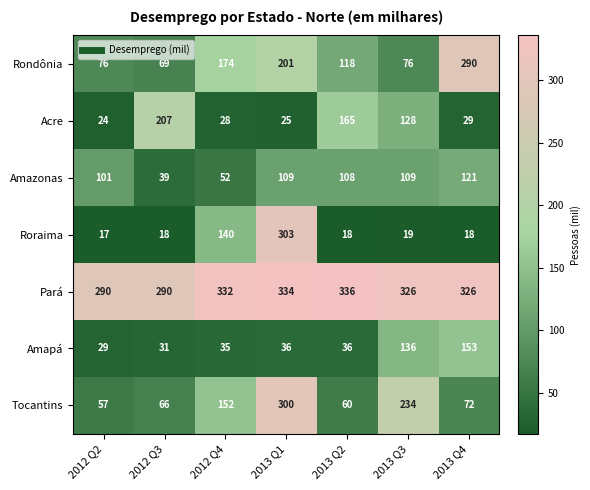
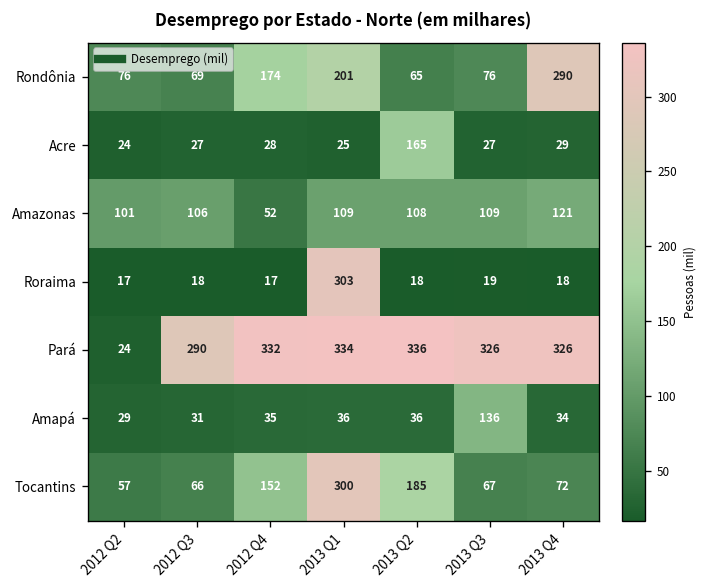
  {
    "Rondônia": {
      "2012 Q4": 174,
      "2013 Q1": 201,
-     "2013 Q2": 118,
+     "2013 Q2": 65,
      "2013 Q3": 76,
      "2013 Q4": 290
    },
    "Acre": {
      "2012 Q2": 24,
-     "2012 Q3": 207,
+     "2012 Q3": 27,
      "2012 Q4": 28,
      "2013 Q1": 25,
      "2013 Q2": 165,
-     "2013 Q3": 128,
+     "2013 Q3": 27,
      "2013 Q4": 29
    },
    "Amazonas": {
      "2012 Q2": 101,
-     "2012 Q3": 39,
+     "2012 Q3": 106,
      "2012 Q4": 52,
      "2013 Q1": 109,
      "2013 Q2": 108,
      "2013 Q3": 109,
      "2013 Q4": 121
    },
    "Roraima": {
      "2012 Q2": 17,
      "2012 Q3": 18,
-     "2012 Q4": 140,
+     "2012 Q4": 17,
      "2013 Q1": 303,
      "2013 Q2": 18,
      "2013 Q3": 19,
      "2013 Q4": 18
    },
    "Pará": {
-     "2012 Q2": 290,
+     "2012 Q2": 24,
      "2012 Q3": 290,
      "2012 Q4": 332,
      "2013 Q1": 334,
      "2013 Q2": 336,
      "2013 Q3": 326,
      "2013 Q4": 326
    },
    "Amapá": {
      "2012 Q2": 29,
      "2012 Q3": 31,
      "2012 Q4": 35,
      "2013 Q1": 36,
      "2013 Q2": 36,
      "2013 Q3": 136,
-     "2013 Q4": 153
+     "2013 Q4": 34
    },
    "Tocantins": {
      "2012 Q2": 57,
      "2012 Q3": 66,
      "2012 Q4": 152,
      "2013 Q1": 300,
-     "2013 Q2": 60,
-     "2013 Q3": 234,
+     "2013 Q2": 185,
+     "2013 Q3": 67,
      "2013 Q4": 72
    }
  }
